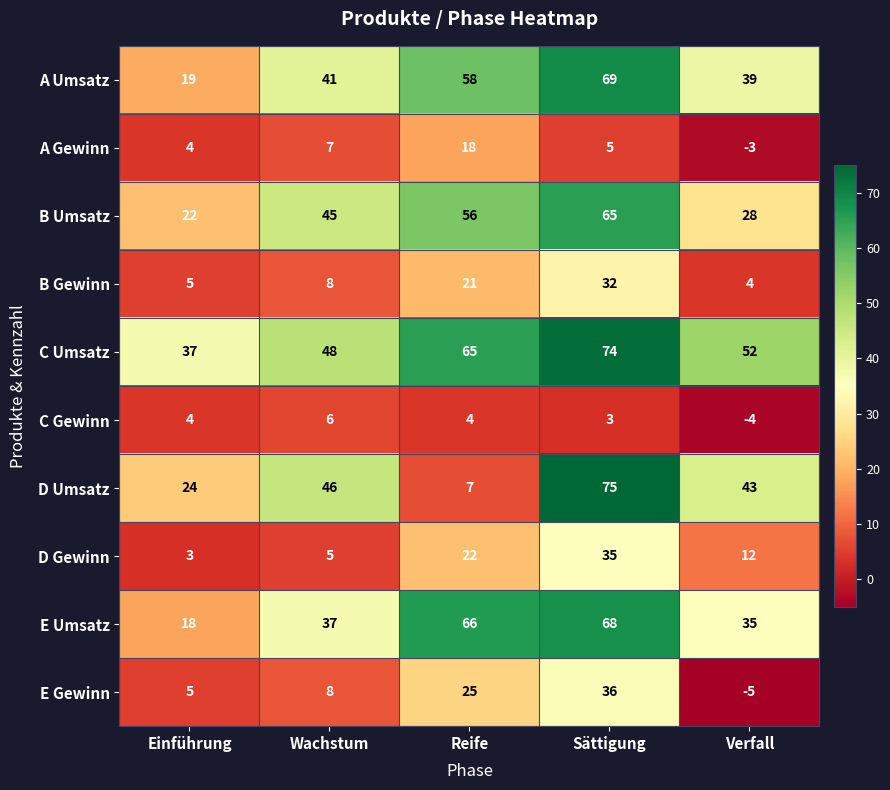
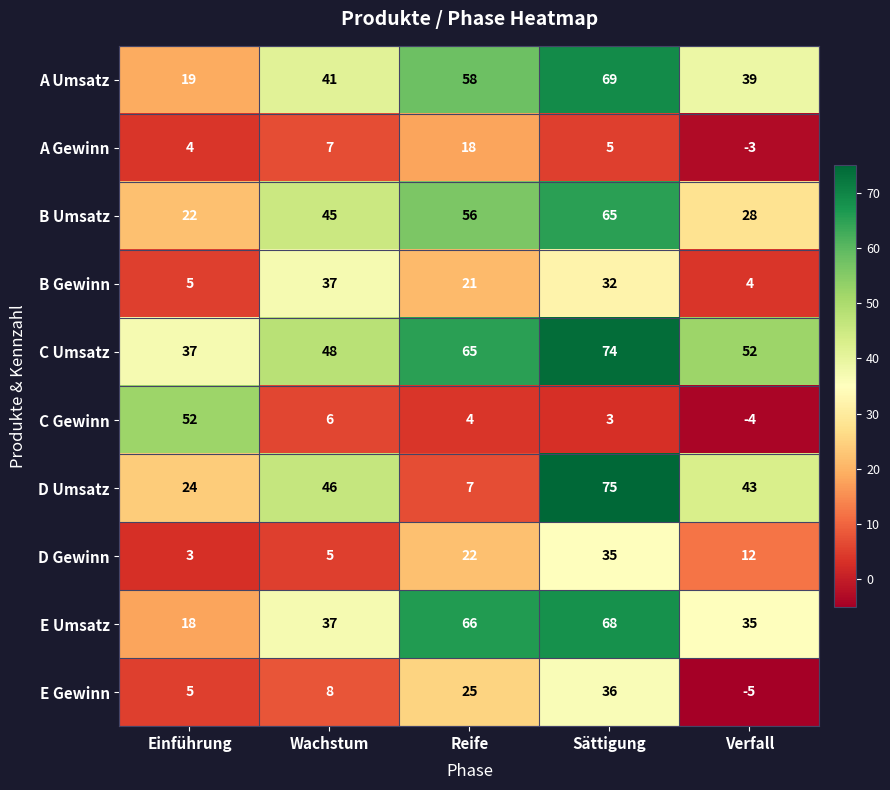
  {
    "A Umsatz": {
      "Einführung": 19,
      "Wachstum": 41,
      "Reife": 58,
      "Sättigung": 69,
      "Verfall": 39
    },
    "A Gewinn": {
      "Einführung": 4,
      "Wachstum": 7,
      "Reife": 18,
      "Sättigung": 5,
      "Verfall": -3
    },
    "B Umsatz": {
      "Einführung": 22,
      "Wachstum": 45,
      "Reife": 56,
      "Sättigung": 65,
      "Verfall": 28
    },
    "B Gewinn": {
      "Einführung": 5,
-     "Wachstum": 8,
+     "Wachstum": 37,
      "Reife": 21,
      "Sättigung": 32,
      "Verfall": 4
    },
    "C Umsatz": {
      "Einführung": 37,
      "Wachstum": 48,
      "Reife": 65,
      "Sättigung": 74,
      "Verfall": 52
    },
    "C Gewinn": {
-     "Einführung": 4,
+     "Einführung": 52,
      "Wachstum": 6,
      "Reife": 4,
      "Sättigung": 3,
      "Verfall": -4
    },
    "D Umsatz": {
      "Einführung": 24,
      "Wachstum": 46,
      "Reife": 7,
      "Sättigung": 75,
      "Verfall": 43
    },
    "D Gewinn": {
      "Einführung": 3,
      "Wachstum": 5,
      "Reife": 22,
      "Sättigung": 35,
      "Verfall": 12
    },
    "E Umsatz": {
      "Einführung": 18,
      "Wachstum": 37,
      "Reife": 66,
      "Sättigung": 68,
      "Verfall": 35
    },
    "E Gewinn": {
      "Einführung": 5,
      "Wachstum": 8,
      "Reife": 25,
      "Sättigung": 36,
      "Verfall": -5
    }
  }
